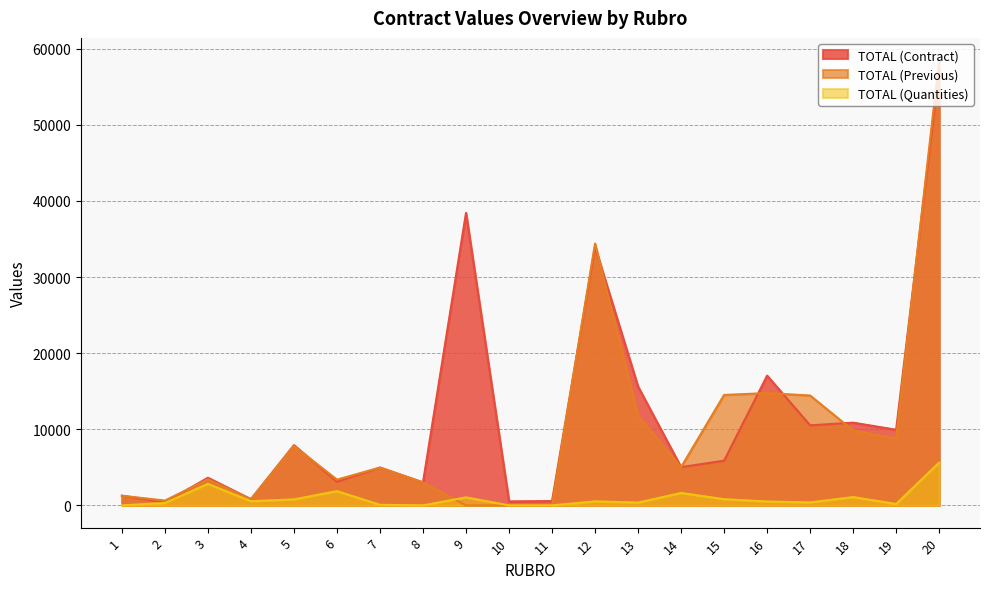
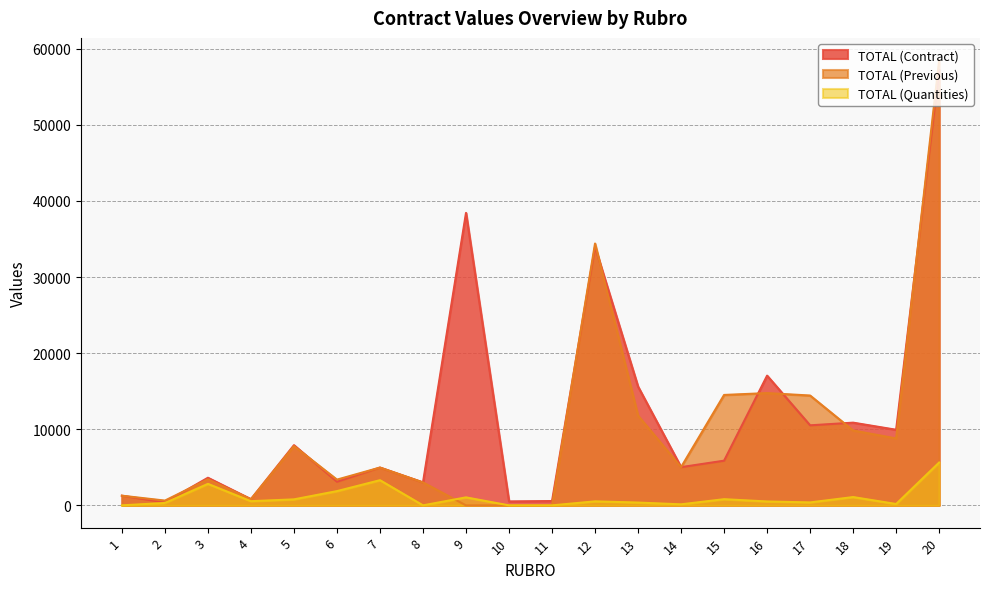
  {
    "TOTAL (Quantities)": {
      "1": 0,
      "3": 3000,
      "5": 1000,
      "6": 2000,
-     "7": 0,
+     "7": 3000,
      "8": 0,
      "9": 1000,
      "12": 1000,
      "13": 0,
-     "14": 2000,
+     "14": 0,
      "15": 1000,
      "16": 1000,
      "17": 0,
      "18": 1000,
      "19": 0,
      "20": 6000
    }
  }
